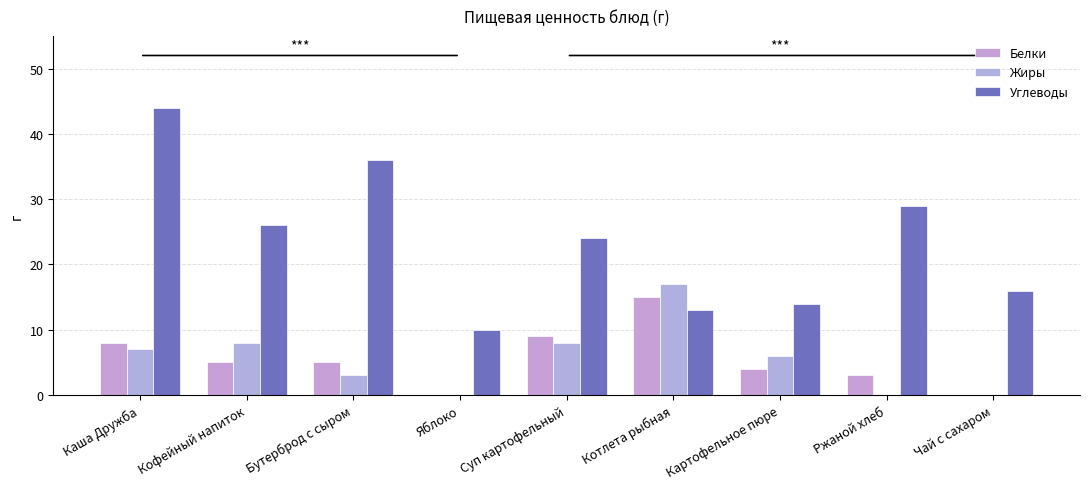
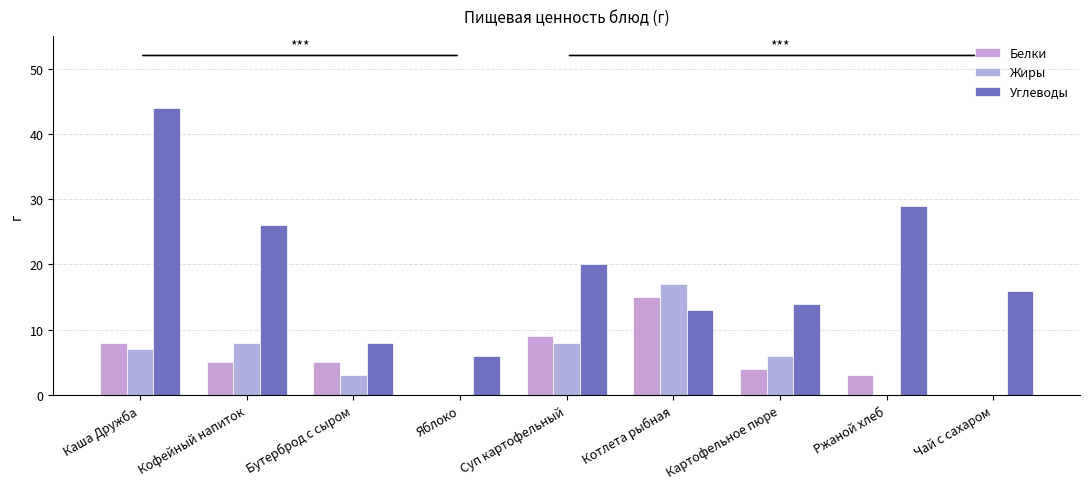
  {
    "Углеводы": {
      "Каша Дружба": 44,
      "Кофейный напиток": 26,
-     "Бутерброд с сыром": 36,
-     "Яблоко": 10,
-     "Суп картофельный": 24,
+     "Бутерброд с сыром": 8,
+     "Яблоко": 6,
+     "Суп картофельный": 20,
      "Котлета рыбная": 13,
      "Картофельное пюре": 14,
      "Ржаной хлеб": 29,
      "Чай с сахаром": 16
    }
  }
